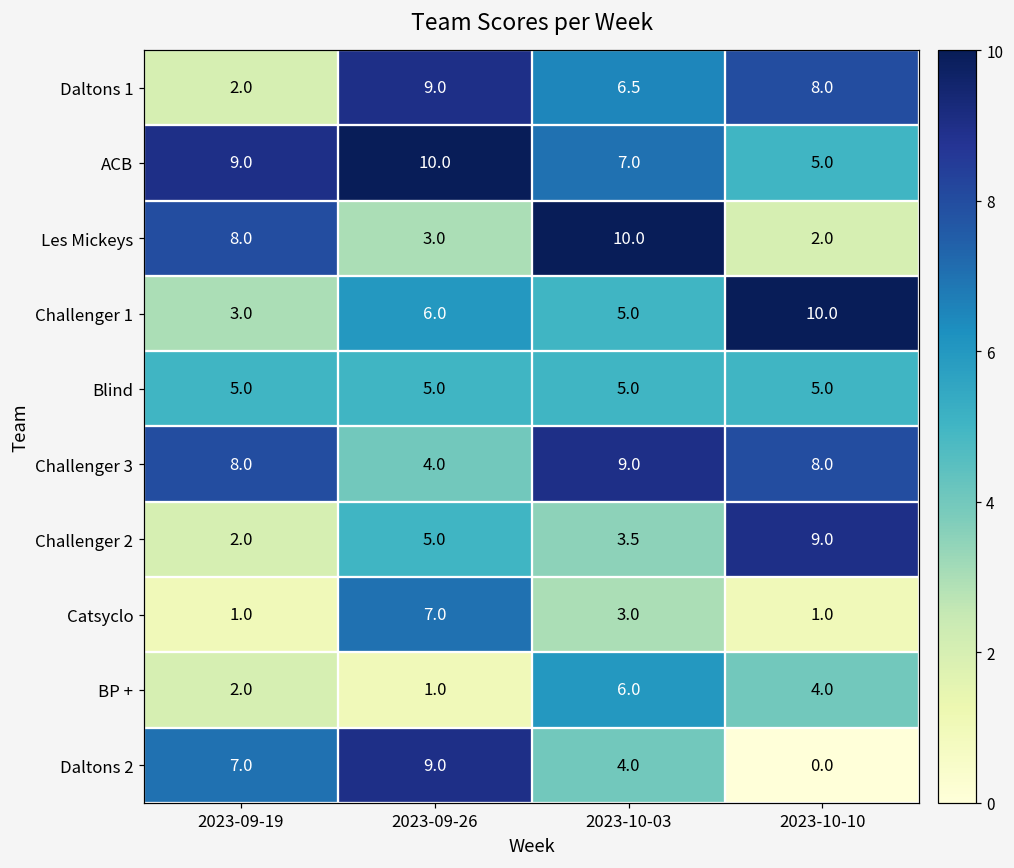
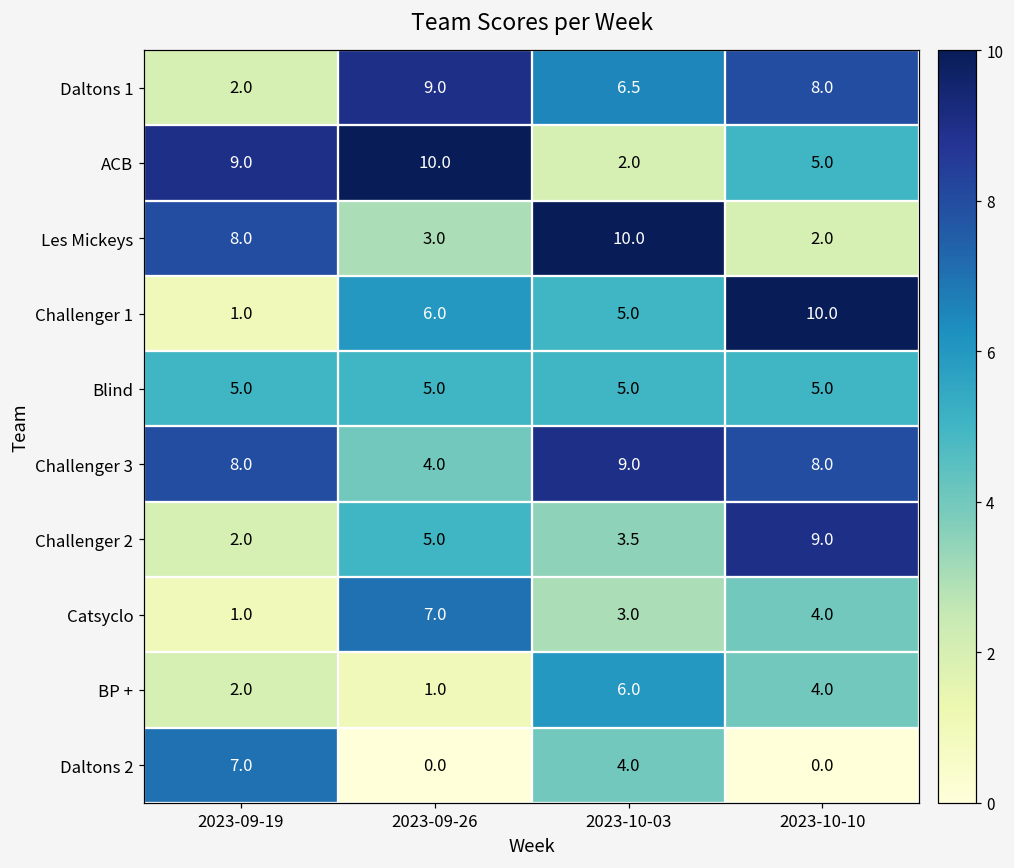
  {
    "Daltons 1": {
      "2023-09-19": 2.0,
      "2023-09-26": 9.0,
      "2023-10-03": 6.5,
      "2023-10-10": 8.0
    },
    "ACB": {
      "2023-09-19": 9.0,
      "2023-09-26": 10.0,
-     "2023-10-03": 7.0,
+     "2023-10-03": 2.0,
      "2023-10-10": 5.0
    },
    "Les Mickeys": {
      "2023-09-19": 8.0,
      "2023-09-26": 3.0,
      "2023-10-03": 10.0,
      "2023-10-10": 2.0
    },
    "Challenger 1": {
-     "2023-09-19": 3.0,
+     "2023-09-19": 1.0,
      "2023-09-26": 6.0,
      "2023-10-03": 5.0,
      "2023-10-10": 10.0
    },
    "Blind": {
      "2023-09-19": 5.0,
      "2023-09-26": 5.0,
      "2023-10-03": 5.0,
      "2023-10-10": 5.0
    },
    "Challenger 3": {
      "2023-09-19": 8.0,
      "2023-09-26": 4.0,
      "2023-10-03": 9.0,
      "2023-10-10": 8.0
    },
    "Challenger 2": {
      "2023-09-19": 2.0,
      "2023-09-26": 5.0,
      "2023-10-03": 3.5,
      "2023-10-10": 9.0
    },
    "Catsyclo": {
      "2023-09-19": 1.0,
      "2023-09-26": 7.0,
      "2023-10-03": 3.0,
-     "2023-10-10": 1.0
+     "2023-10-10": 4.0
    },
    "BP +": {
      "2023-09-19": 2.0,
      "2023-09-26": 1.0,
      "2023-10-03": 6.0,
      "2023-10-10": 4.0
    },
    "Daltons 2": {
      "2023-09-19": 7.0,
-     "2023-09-26": 9.0,
+     "2023-09-26": 0.0,
      "2023-10-03": 4.0,
      "2023-10-10": 0.0
    }
  }
